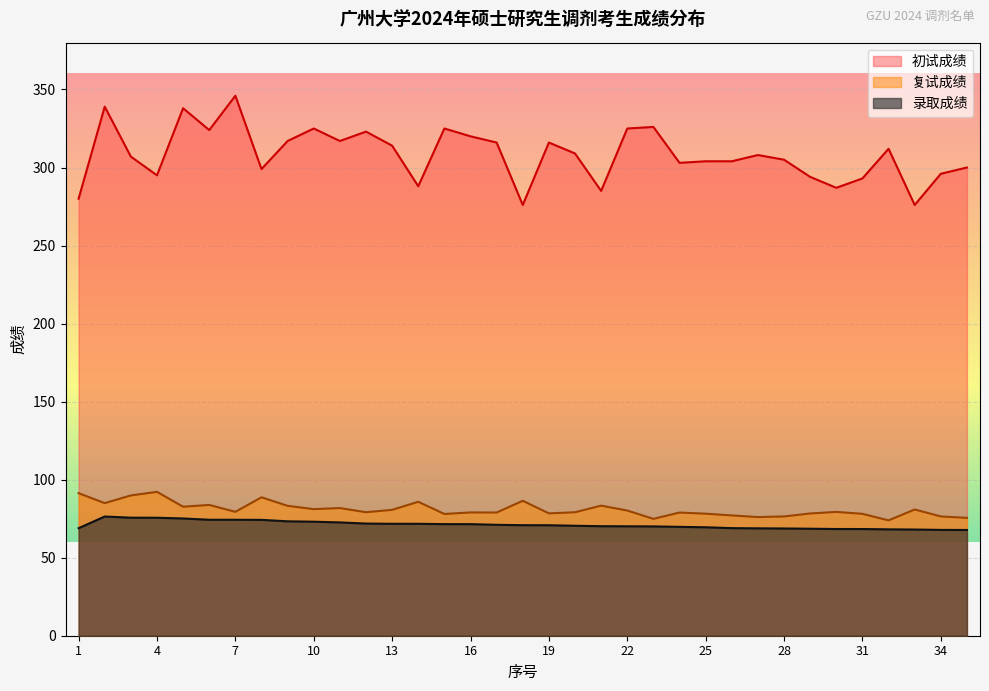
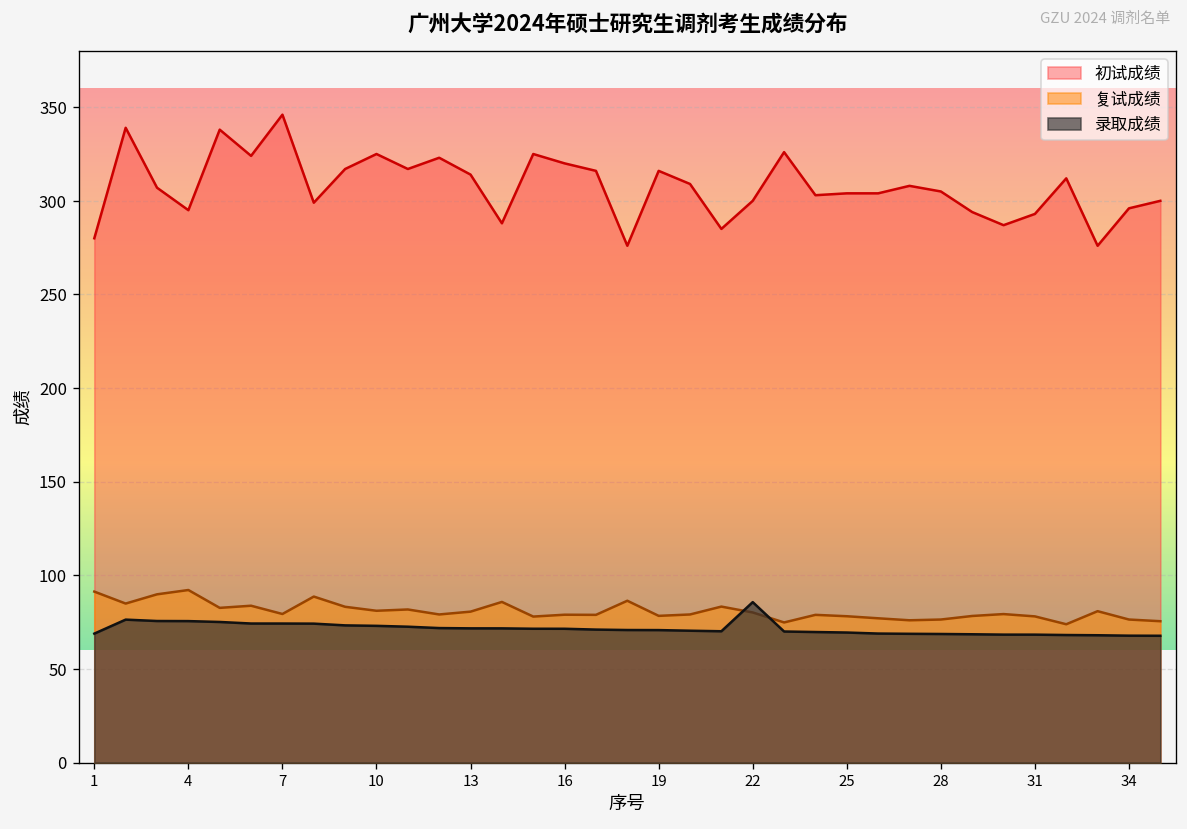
  {
    "初试成绩": {
      "1": 280,
      "4": 295,
      "7": 346,
      "10": 325,
      "13": 314,
      "16": 320,
      "19": 316,
-     "22": 325,
+     "22": 300,
      "25": 304,
      "28": 305,
      "31": 293,
      "34": 296
    },
    "复试成绩": {
      "1": 91,
      "4": 92,
      "7": 79,
      "10": 81,
      "13": 81,
      "16": 79,
      "19": 78,
      "22": 80,
      "25": 78,
      "28": 76,
      "31": 78,
      "34": 76
    },
    "录取成绩": {
      "1": 69,
      "4": 76,
      "7": 74,
      "10": 73,
      "13": 72,
      "16": 72,
      "19": 71,
-     "22": 70,
+     "22": 86,
      "25": 69,
      "28": 69,
      "31": 68,
      "34": 68
    }
  }
